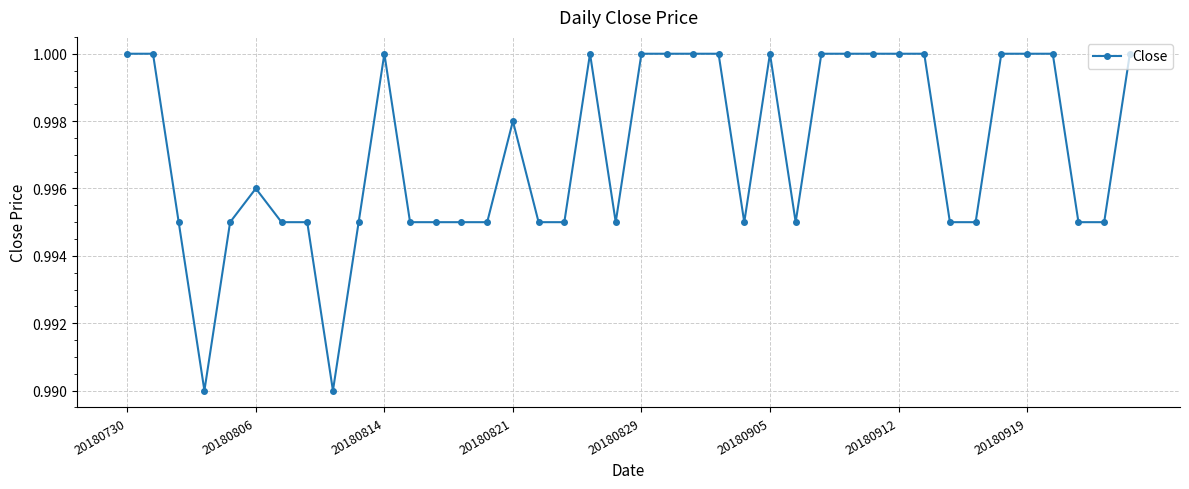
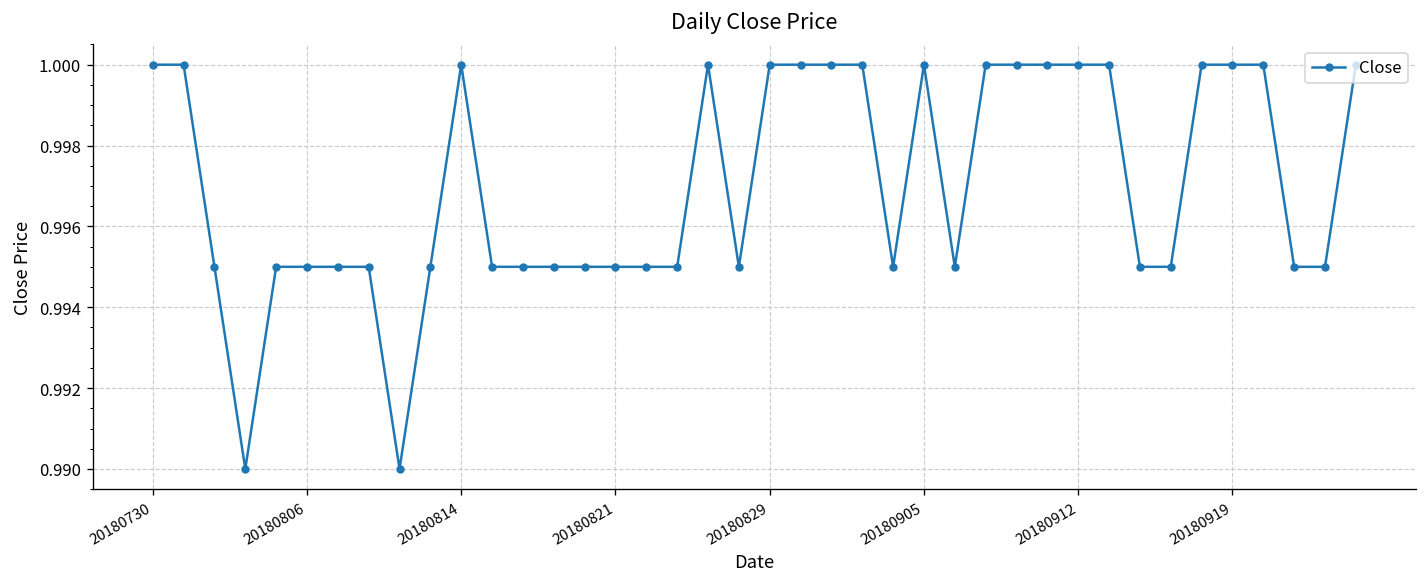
  {
    "20180730": 1.000,
-   "20180806": 0.996,
+   "20180806": 0.995,
    "20180814": 1.000,
-   "20180821": 0.998,
+   "20180821": 0.995,
    "20180829": 1.000,
    "20180905": 1.000,
    "20180912": 1.000,
    "20180919": 1.000
  }
